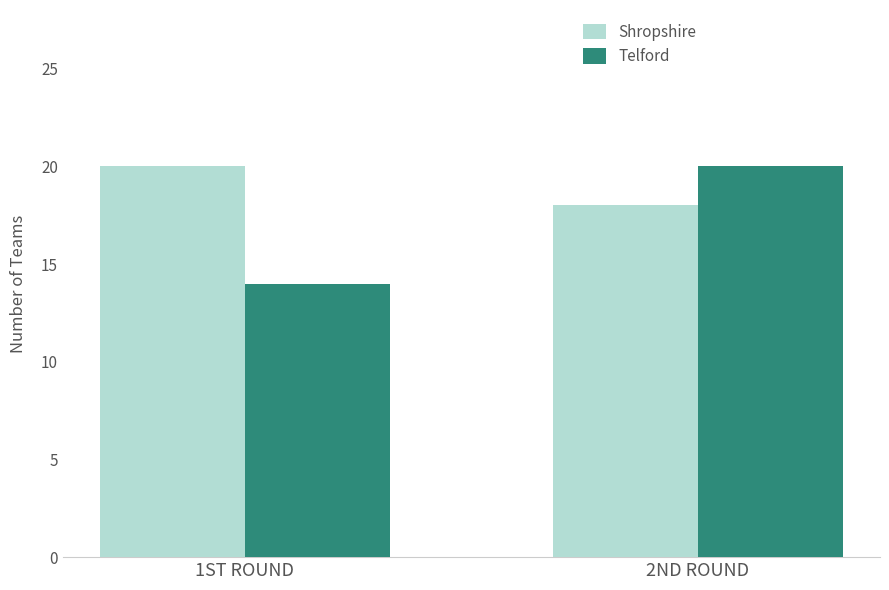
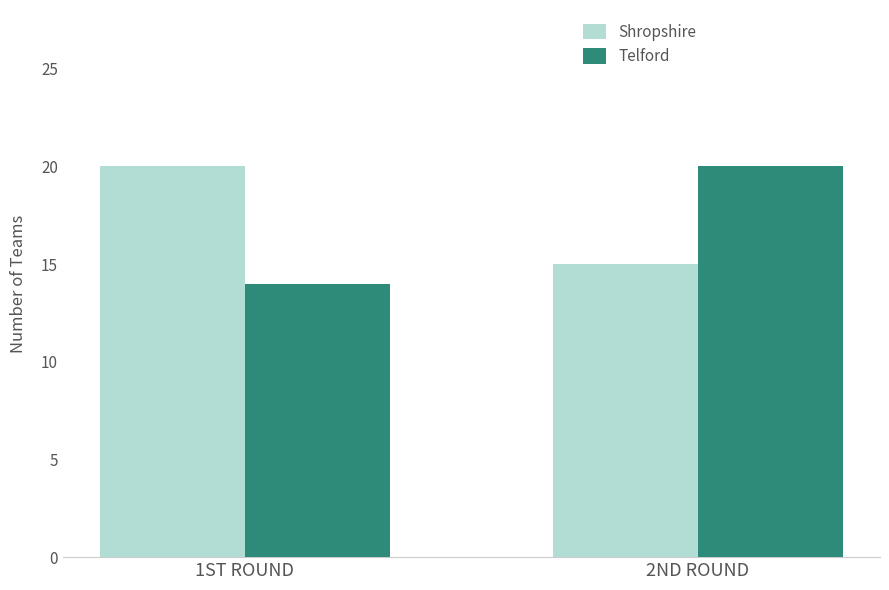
  {
    "Shropshire": {
      "1ST ROUND": 20,
-     "2ND ROUND": 18
+     "2ND ROUND": 15
    },
    "Telford": {
      "1ST ROUND": 14,
      "2ND ROUND": 20
    }
  }
